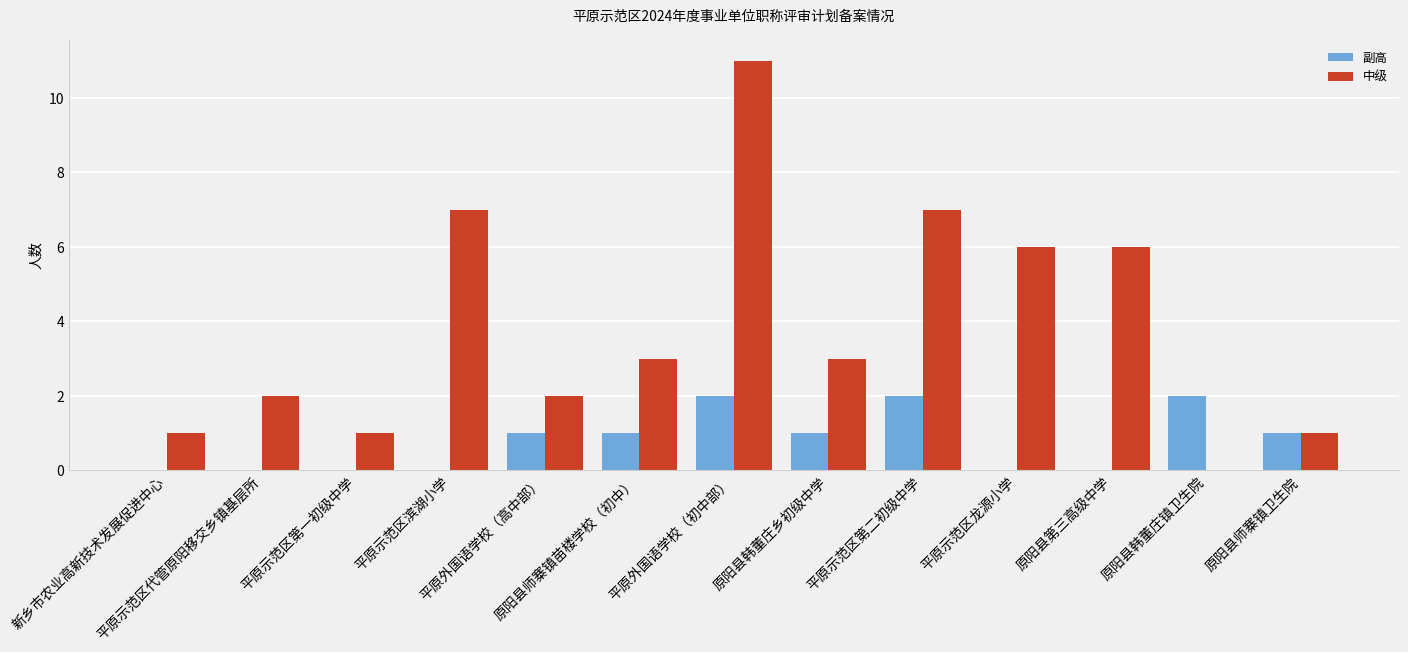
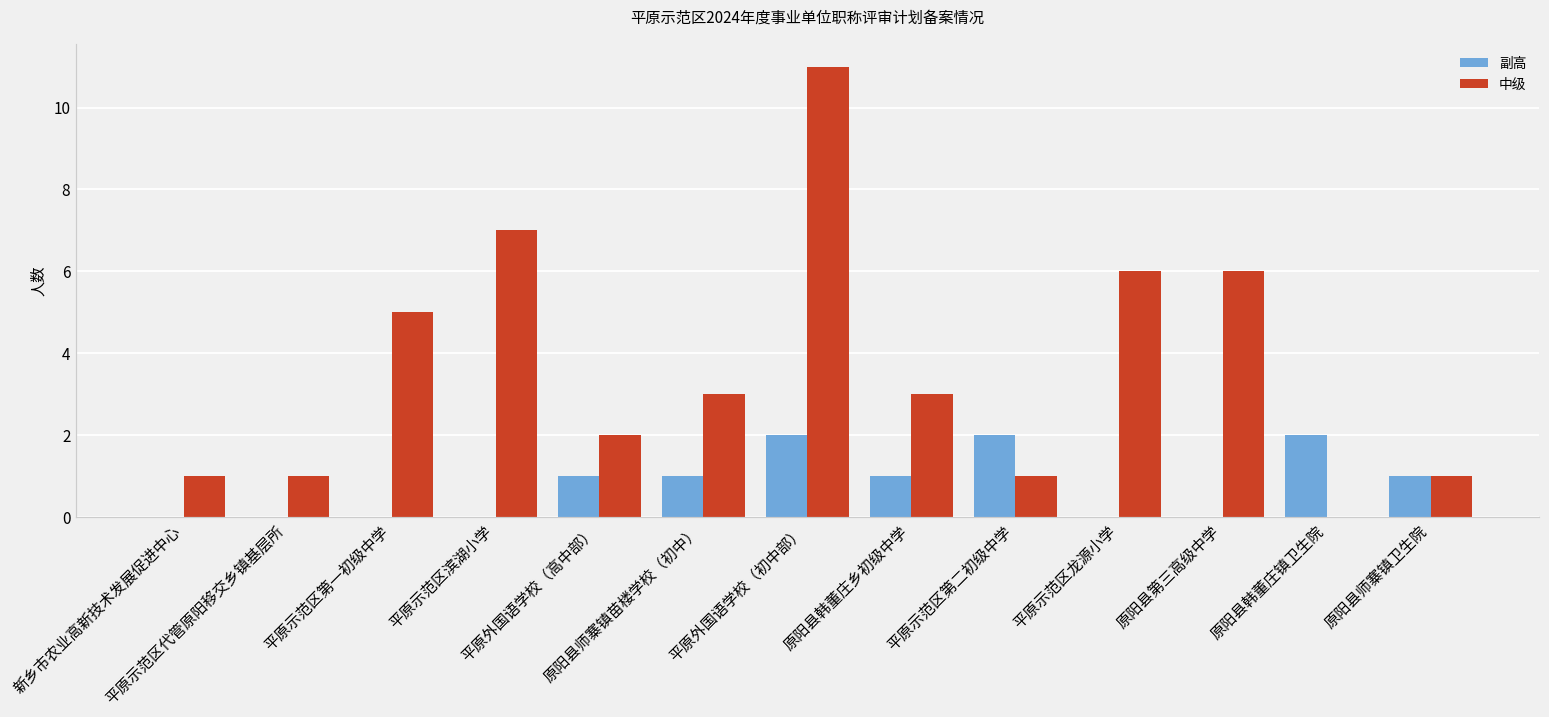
  {
    "副高": {
      "新乡市农业高新技术发展促进中心": 0,
      "平原示范区代管原阳移交乡镇基层所": 0,
      "平原示范区第一初级中学": 0,
      "平原示范区滨湖小学": 0,
      "平原外国语学校（高中部）": 1,
      "原阳县师寨镇苗楼学校（初中）": 1,
      "平原外国语学校（初中部）": 2,
      "原阳县韩董庄乡初级中学": 1,
      "平原示范区第二初级中学": 2,
      "平原示范区龙源小学": 0,
      "原阳县第三高级中学": 0,
      "原阳县韩董庄镇卫生院": 2,
      "原阳县师寨镇卫生院": 1
    },
    "中级": {
      "新乡市农业高新技术发展促进中心": 1,
-     "平原示范区代管原阳移交乡镇基层所": 2,
-     "平原示范区第一初级中学": 1,
+     "平原示范区代管原阳移交乡镇基层所": 1,
+     "平原示范区第一初级中学": 5,
      "平原示范区滨湖小学": 7,
      "平原外国语学校（高中部）": 2,
      "原阳县师寨镇苗楼学校（初中）": 3,
      "平原外国语学校（初中部）": 11,
      "原阳县韩董庄乡初级中学": 3,
-     "平原示范区第二初级中学": 7,
+     "平原示范区第二初级中学": 1,
      "平原示范区龙源小学": 6,
      "原阳县第三高级中学": 6,
      "原阳县韩董庄镇卫生院": 0,
      "原阳县师寨镇卫生院": 1
    }
  }
